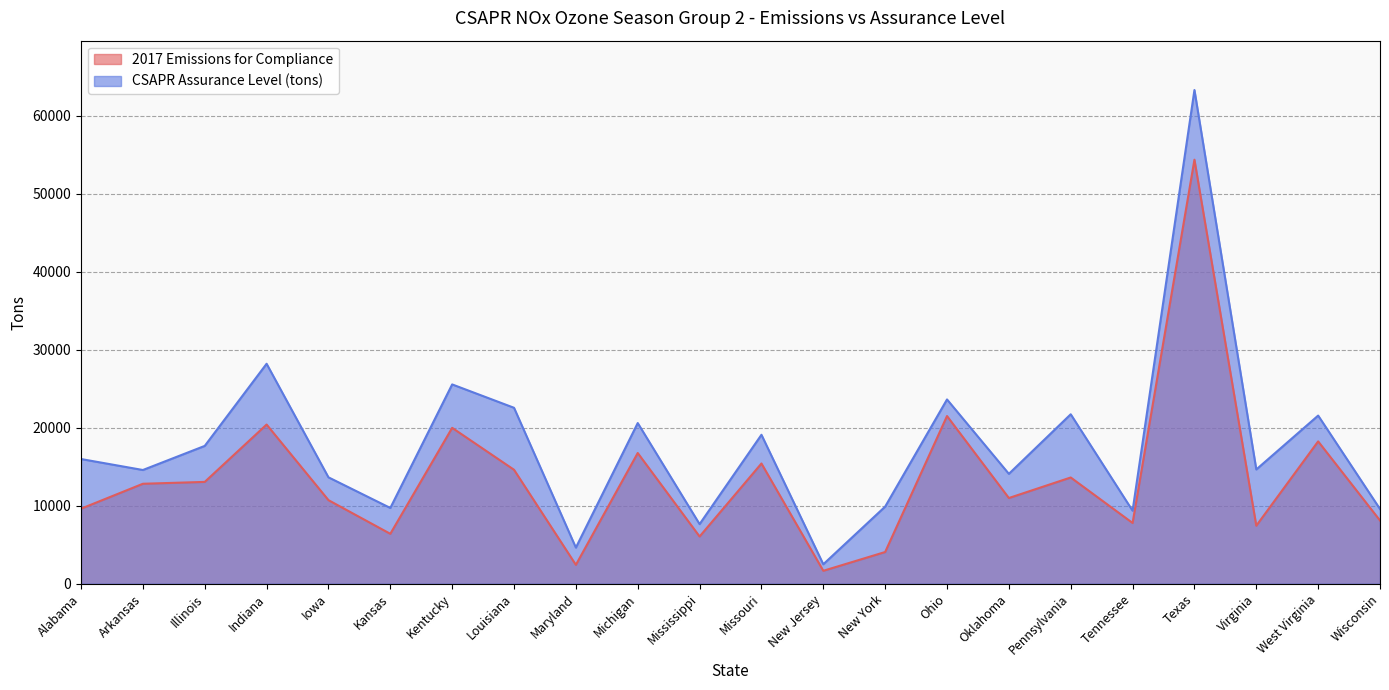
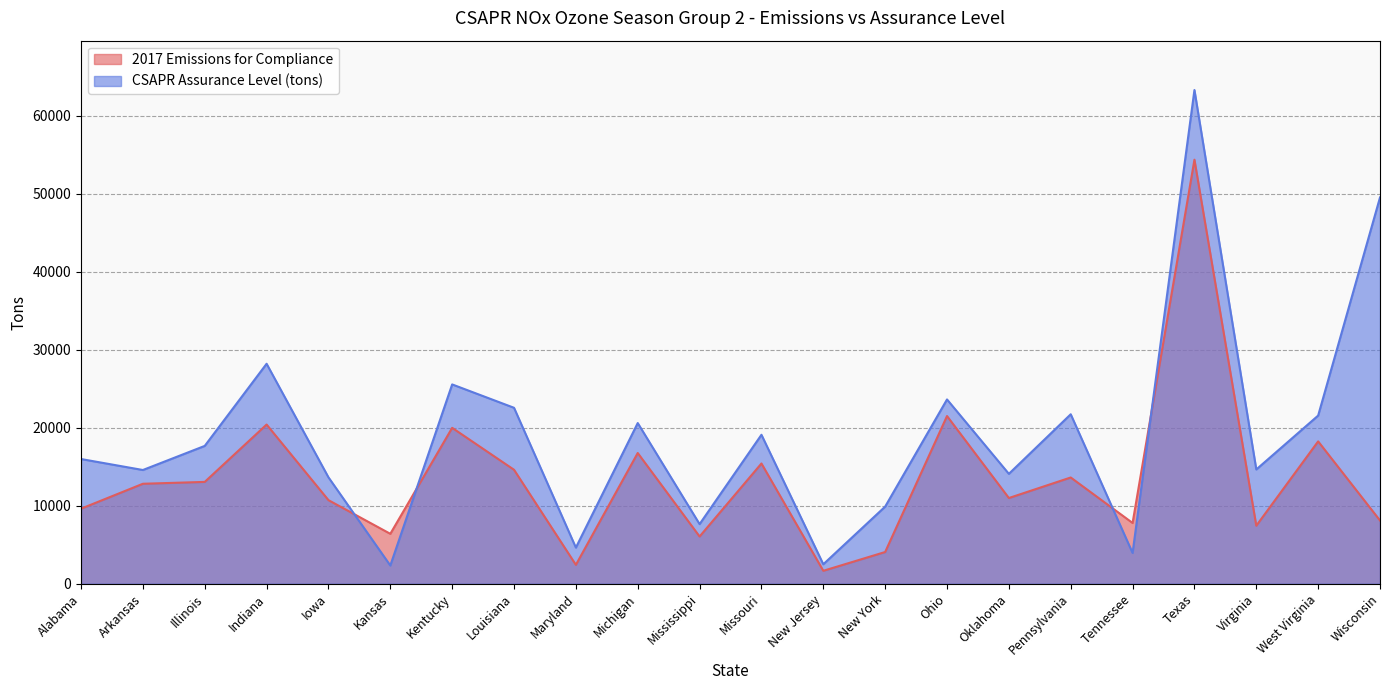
  {
    "2017 Emissions for Compliance": {
      "Alabama": 10000,
      "Arkansas": 13000,
      "Illinois": 13000,
      "Indiana": 20000,
      "Iowa": 11000,
      "Kansas": 6000,
      "Kentucky": 20000,
      "Louisiana": 15000,
      "Maryland": 2000,
      "Michigan": 17000,
      "Mississippi": 6000,
      "Missouri": 15000,
      "New Jersey": 2000,
      "New York": 4000,
      "Ohio": 21000,
      "Oklahoma": 11000,
      "Pennsylvania": 14000,
      "Tennessee": 8000,
      "Texas": 54000,
      "Virginia": 7000,
      "West Virginia": 18000,
      "Wisconsin": 8000
    },
    "CSAPR Assurance Level (tons)": {
      "Alabama": 16000,
      "Arkansas": 15000,
      "Illinois": 18000,
      "Indiana": 28000,
      "Iowa": 14000,
-     "Kansas": 10000,
+     "Kansas": 2000,
      "Kentucky": 26000,
      "Louisiana": 23000,
      "Maryland": 5000,
      "Michigan": 21000,
      "Mississippi": 8000,
      "Missouri": 19000,
      "New Jersey": 2000,
      "New York": 10000,
      "Ohio": 24000,
      "Oklahoma": 14000,
      "Pennsylvania": 22000,
-     "Tennessee": 9000,
+     "Tennessee": 4000,
      "Texas": 63000,
      "Virginia": 15000,
      "West Virginia": 22000,
-     "Wisconsin": 10000
+     "Wisconsin": 50000
    }
  }
